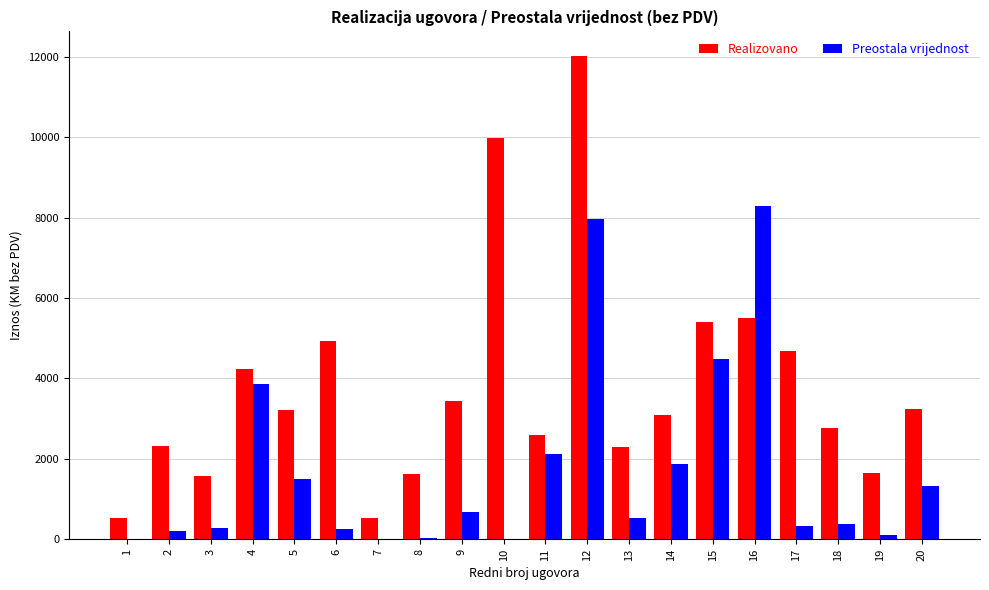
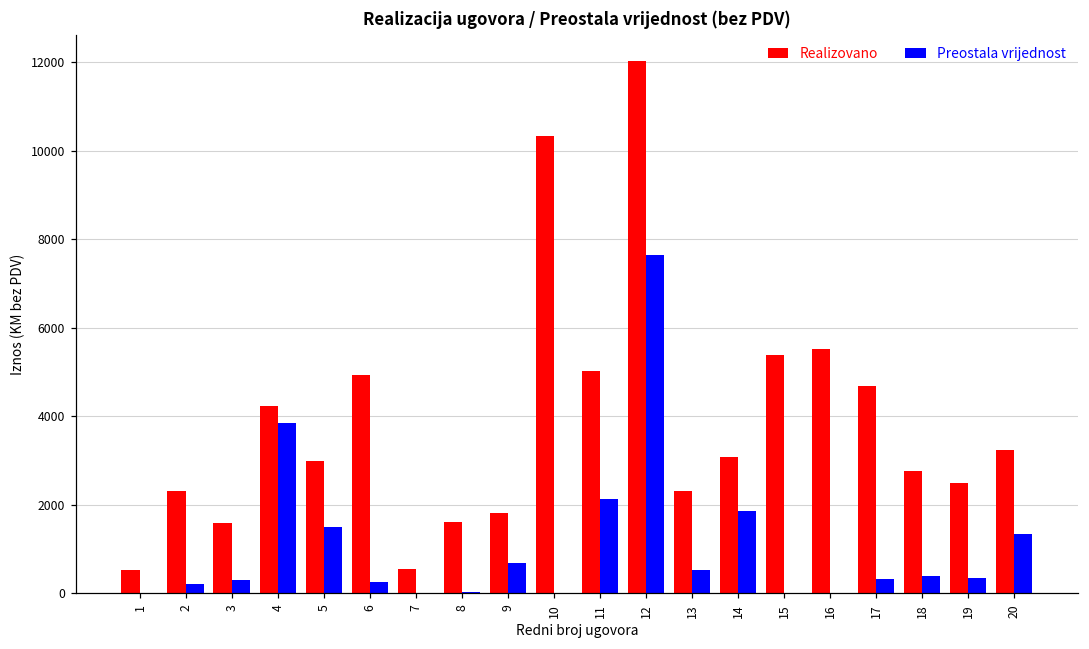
  {
    "Realizovano": {
      "1": 500,
      "2": 2300,
      "3": 1600,
      "4": 4200,
-     "5": 3200,
+     "5": 3000,
      "6": 4900,
      "7": 500,
      "8": 1600,
-     "9": 3400,
-     "10": 10000,
-     "11": 2600,
+     "9": 1800,
+     "10": 10300,
+     "11": 5000,
      "12": 12000,
      "13": 2300,
      "14": 3100,
      "15": 5400,
      "16": 5500,
      "17": 4700,
      "18": 2800,
-     "19": 1600,
+     "19": 2500,
      "20": 3200
    },
    "Preostala vrijednost": {
      "1": 0,
      "2": 200,
      "3": 300,
      "4": 3900,
      "5": 1500,
      "6": 300,
      "7": 0,
      "9": 700,
      "11": 2100,
-     "12": 8000,
+     "12": 7600,
      "13": 500,
      "14": 1900,
-     "15": 4500,
-     "16": 8300,
+     "15": 0,
+     "16": 0,
      "17": 300,
      "18": 400,
-     "19": 100,
+     "19": 300,
      "20": 1300
    }
  }
